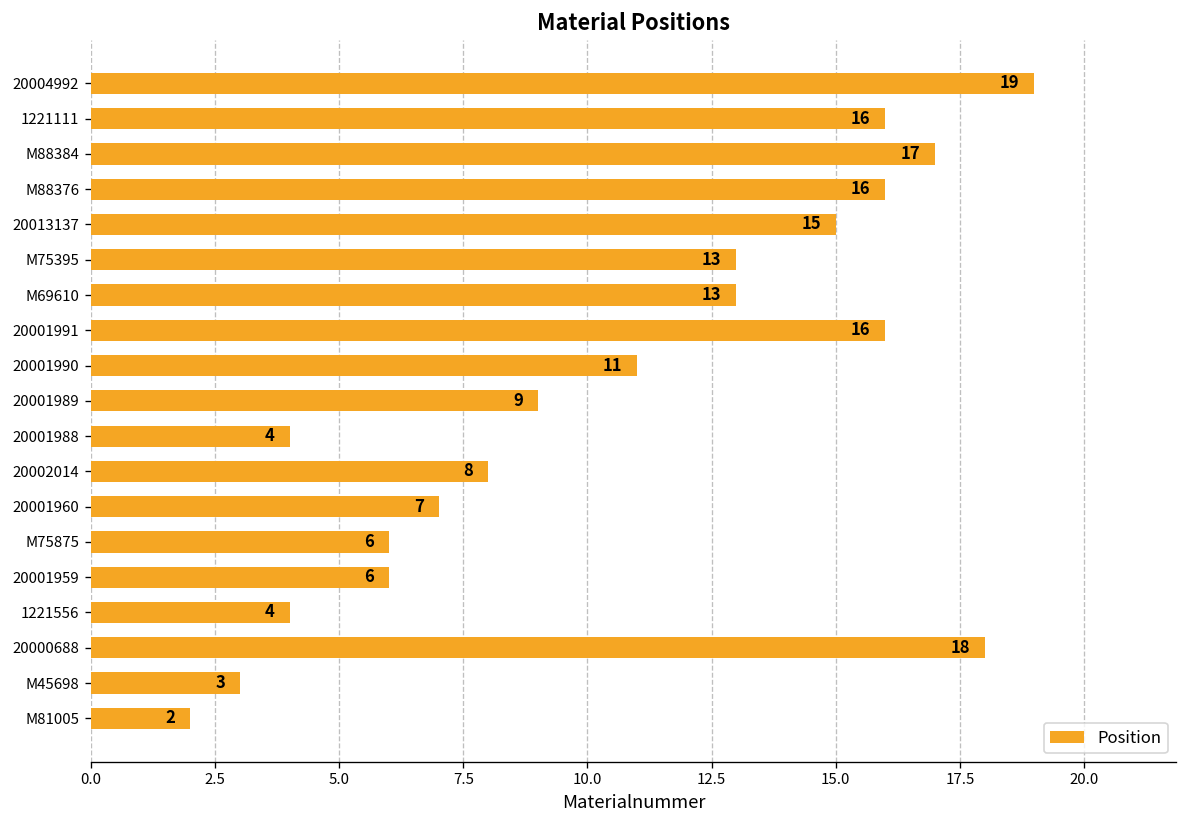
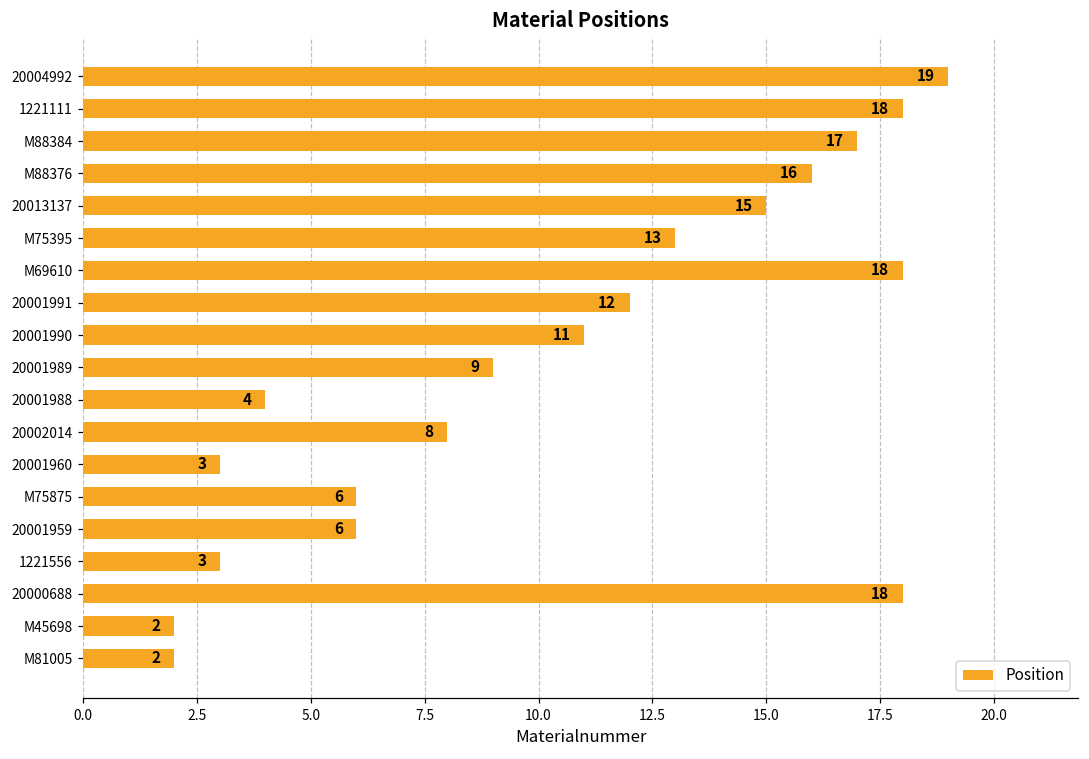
  {
    "20004992": 19,
-   "1221111": 16,
+   "1221111": 18,
    "M88384": 17,
    "M88376": 16,
    "20013137": 15,
    "M75395": 13,
-   "M69610": 13,
-   "20001991": 16,
+   "M69610": 18,
+   "20001991": 12,
    "20001990": 11,
    "20001989": 9,
    "20001988": 4,
    "20002014": 8,
-   "20001960": 7,
+   "20001960": 3,
    "M75875": 6,
    "20001959": 6,
-   "1221556": 4,
+   "1221556": 3,
    "20000688": 18,
-   "M45698": 3,
+   "M45698": 2,
    "M81005": 2
  }
